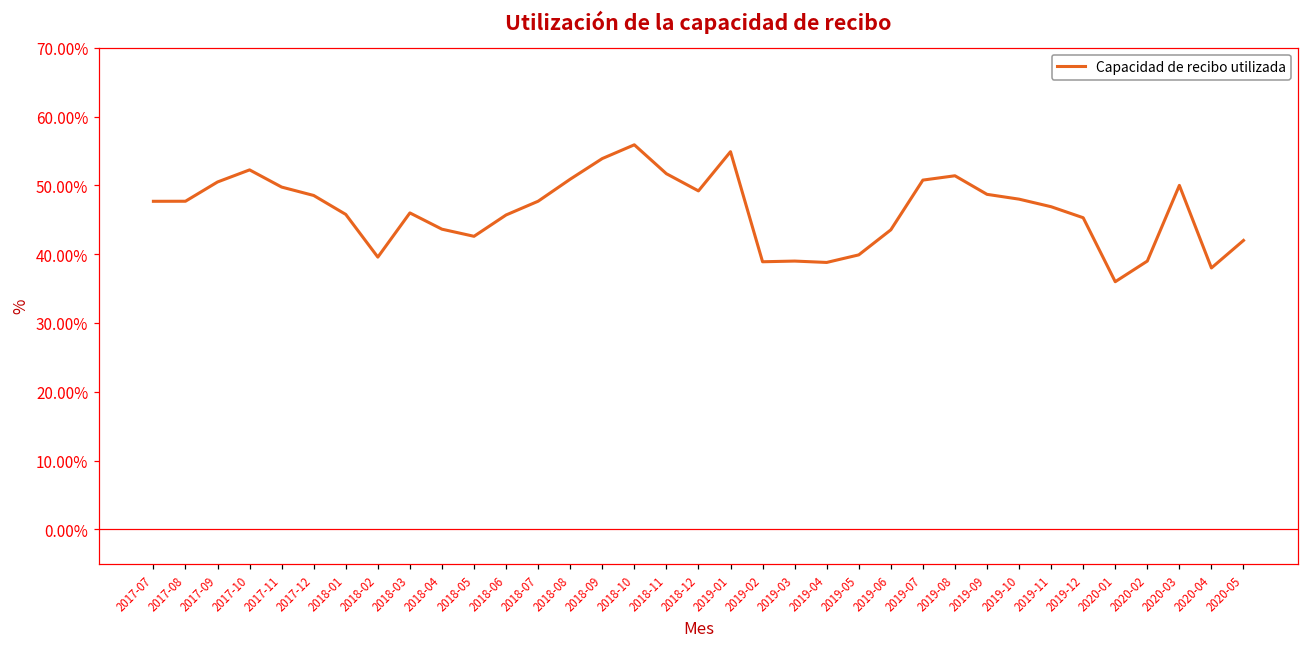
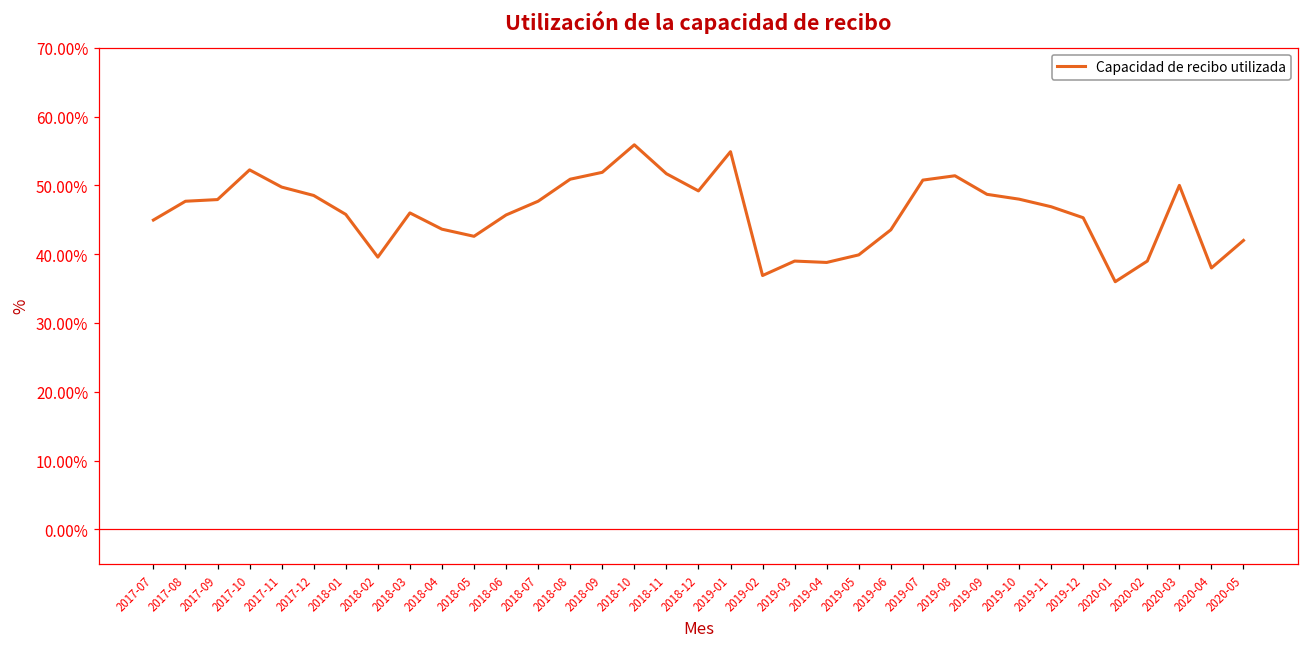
  {
-   "2017-07": "48%",
+   "2017-07": "45%",
    "2017-08": "48%",
-   "2017-09": "50%",
+   "2017-09": "48%",
    "2017-10": "52%",
    "2017-11": "50%",
    "2017-12": "49%",
    "2018-01": "46%",
    "2018-02": "40%",
    "2018-03": "46%",
    "2018-04": "44%",
    "2018-05": "43%",
    "2018-06": "46%",
    "2018-07": "48%",
    "2018-08": "51%",
-   "2018-09": "54%",
+   "2018-09": "52%",
    "2018-10": "56%",
    "2018-11": "52%",
    "2018-12": "49%",
    "2019-01": "55%",
-   "2019-02": "39%",
+   "2019-02": "37%",
    "2019-03": "39%",
    "2019-04": "39%",
    "2019-05": "40%",
    "2019-06": "44%",
    "2019-07": "51%",
    "2019-08": "51%",
    "2019-09": "49%",
    "2019-10": "48%",
    "2019-11": "47%",
    "2019-12": "45%",
    "2020-01": "36%",
    "2020-02": "39%",
    "2020-03": "50%",
    "2020-04": "38%",
    "2020-05": "42%"
  }
